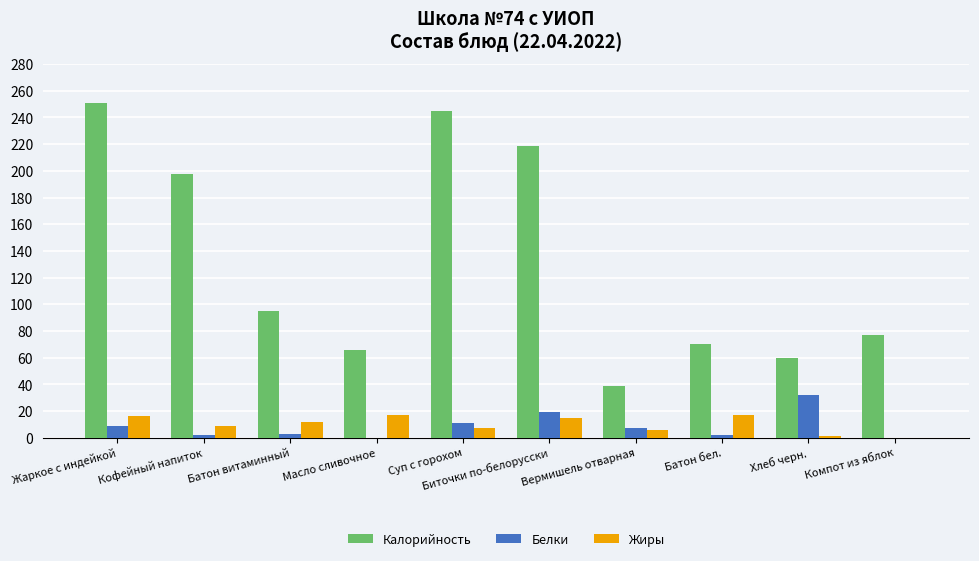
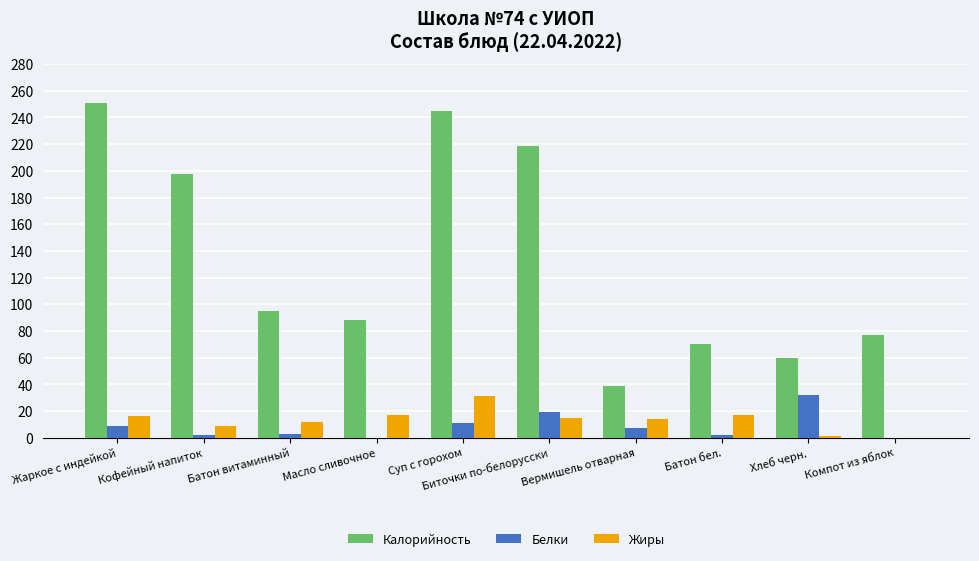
  {
    "Калорийность": {
      "Жаркое с индейкой": 251,
      "Кофейный напиток": 198,
      "Батон витаминный": 95,
-     "Масло сливочное": 66,
+     "Масло сливочное": 88,
      "Суп с горохом": 245,
      "Биточки по-белорусски": 219,
      "Вермишель отварная": 39,
      "Батон бел.": 70,
      "Хлеб черн.": 60,
      "Компот из яблок": 77
    },
    "Белки": {
      "Жаркое с индейкой": 9,
      "Кофейный напиток": 2,
      "Батон витаминный": 3,
      "Масло сливочное": 0,
      "Суп с горохом": 11,
      "Биточки по-белорусски": 19,
      "Вермишель отварная": 7,
      "Батон бел.": 2,
      "Хлеб черн.": 32,
      "Компот из яблок": 0
    },
    "Жиры": {
      "Жаркое с индейкой": 16,
      "Кофейный напиток": 9,
      "Батон витаминный": 12,
      "Масло сливочное": 17,
-     "Суп с горохом": 7,
+     "Суп с горохом": 31,
      "Биточки по-белорусски": 15,
-     "Вермишель отварная": 6,
+     "Вермишель отварная": 14,
      "Батон бел.": 17,
      "Компот из яблок": 0
    }
  }
